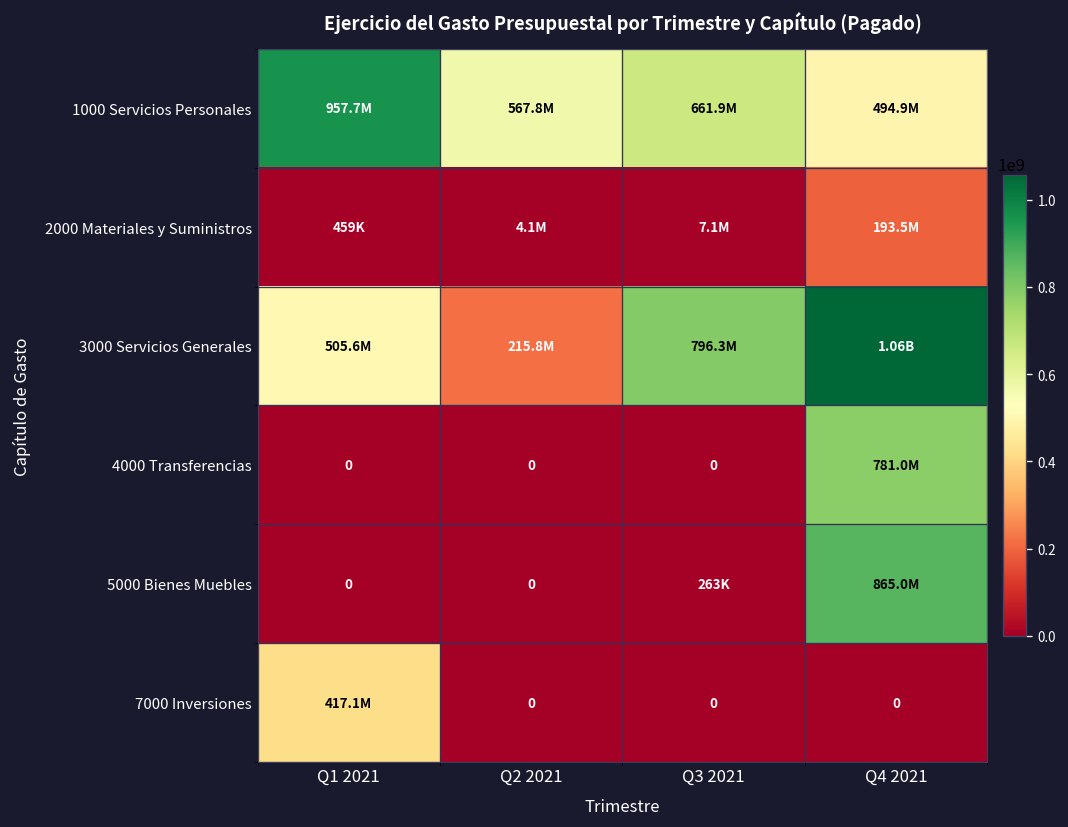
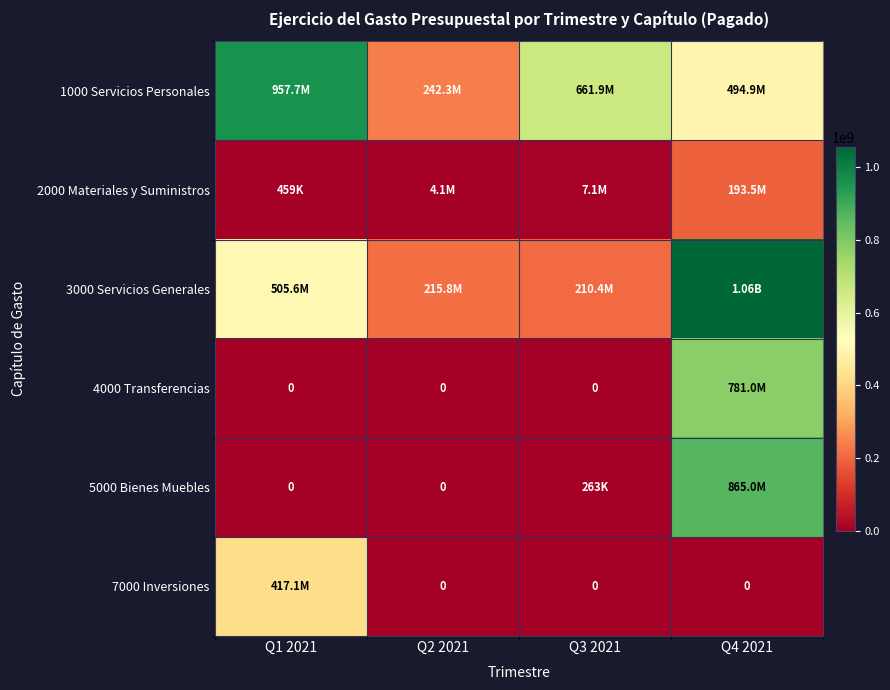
  {
    "1000 Servicios Personales": {
      "Q1 2021": "957.7M",
-     "Q2 2021": "567.8M",
+     "Q2 2021": "242.3M",
      "Q3 2021": "661.9M",
      "Q4 2021": "494.9M"
    },
    "2000 Materiales y Suministros": {
      "Q1 2021": "459K",
      "Q2 2021": "4.1M",
      "Q3 2021": "7.1M",
      "Q4 2021": "193.5M"
    },
    "3000 Servicios Generales": {
      "Q1 2021": "505.6M",
      "Q2 2021": "215.8M",
-     "Q3 2021": "796.3M",
+     "Q3 2021": "210.4M",
      "Q4 2021": "1.06B"
    },
    "4000 Transferencias": {
      "Q1 2021": "0",
      "Q2 2021": "0",
      "Q3 2021": "0",
      "Q4 2021": "781.0M"
    },
    "5000 Bienes Muebles": {
      "Q1 2021": "0",
      "Q2 2021": "0",
      "Q3 2021": "263K",
      "Q4 2021": "865.0M"
    },
    "7000 Inversiones": {
      "Q1 2021": "417.1M",
      "Q2 2021": "0",
      "Q3 2021": "0",
      "Q4 2021": "0"
    }
  }
